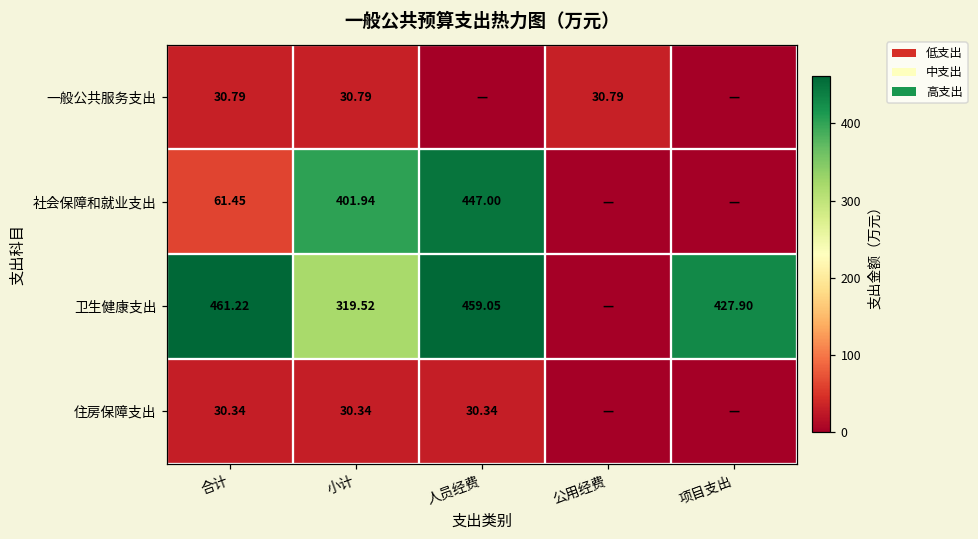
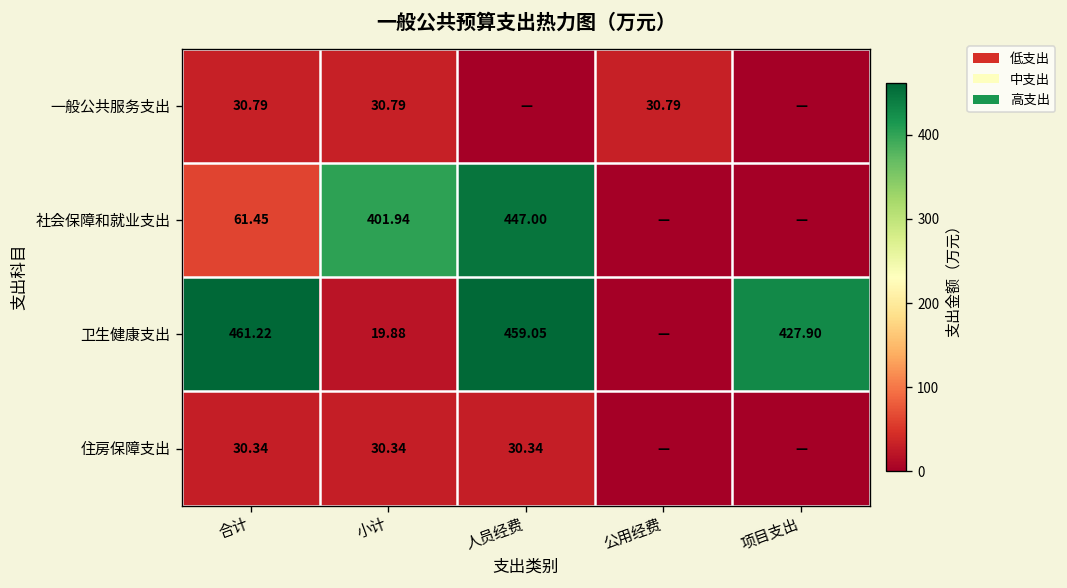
  {
    "一般公共服务支出": {
      "合计": 30.79,
      "小计": 30.79,
      "公用经费": 30.79
    },
    "社会保障和就业支出": {
      "合计": 61.45,
      "小计": 401.94,
      "人员经费": 447.00
    },
    "卫生健康支出": {
      "合计": 461.22,
-     "小计": 319.52,
+     "小计": 19.88,
      "人员经费": 459.05,
      "项目支出": 427.90
    },
    "住房保障支出": {
      "合计": 30.34,
      "小计": 30.34,
      "人员经费": 30.34
    }
  }
